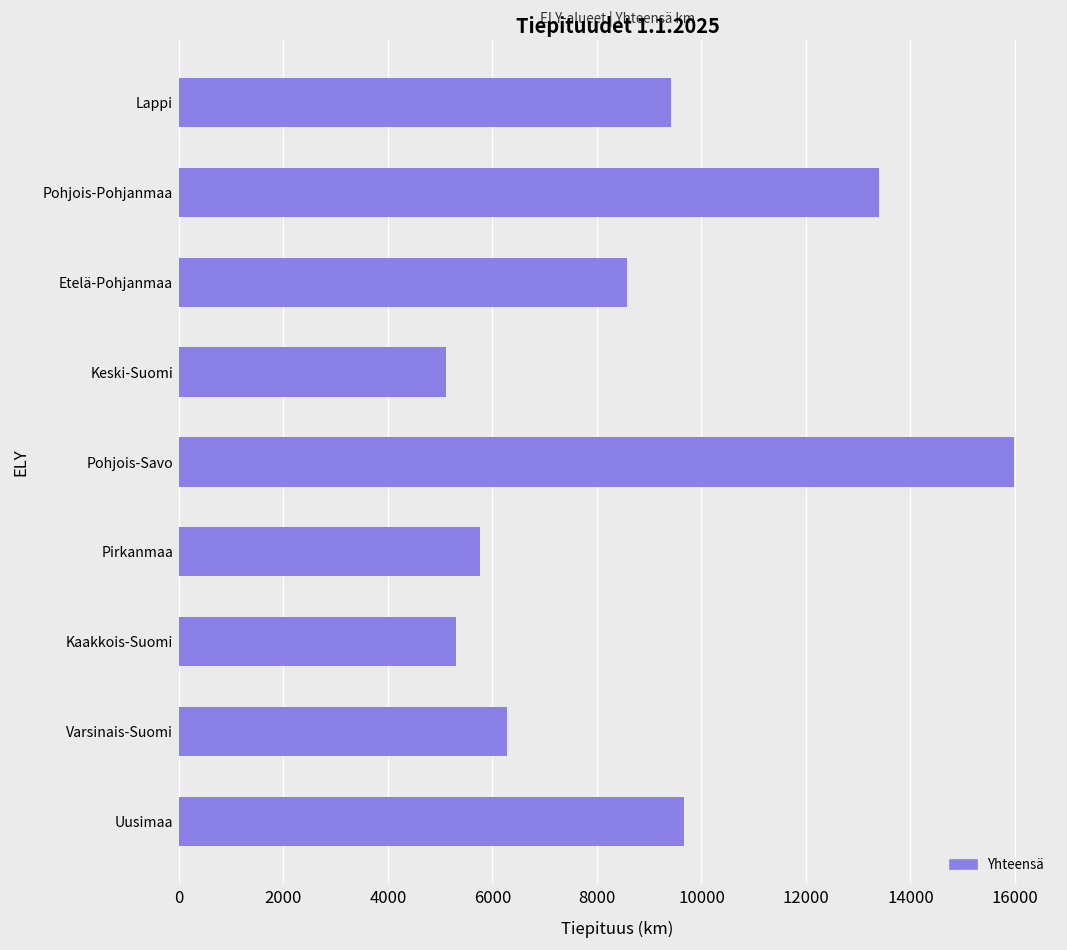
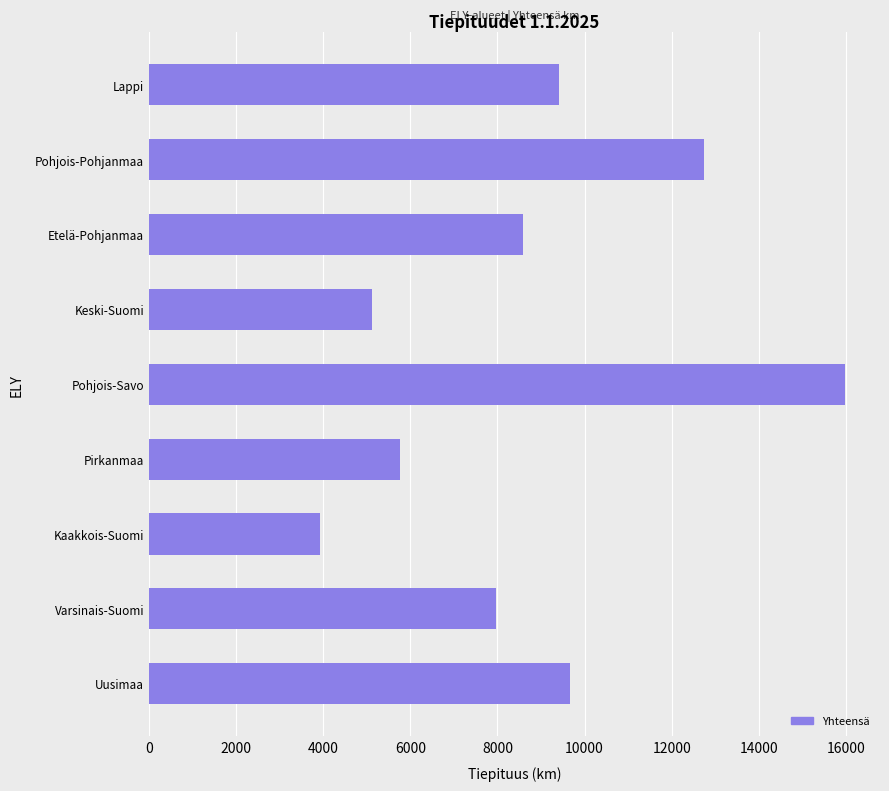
  {
    "Lappi": 9400,
-   "Pohjois-Pohjanmaa": 13400,
+   "Pohjois-Pohjanmaa": 12800,
    "Etelä-Pohjanmaa": 8600,
    "Keski-Suomi": 5100,
    "Pohjois-Savo": 16000,
    "Pirkanmaa": 5800,
-   "Kaakkois-Suomi": 5300,
-   "Varsinais-Suomi": 6300,
+   "Kaakkois-Suomi": 3900,
+   "Varsinais-Suomi": 8000,
    "Uusimaa": 9700
  }
